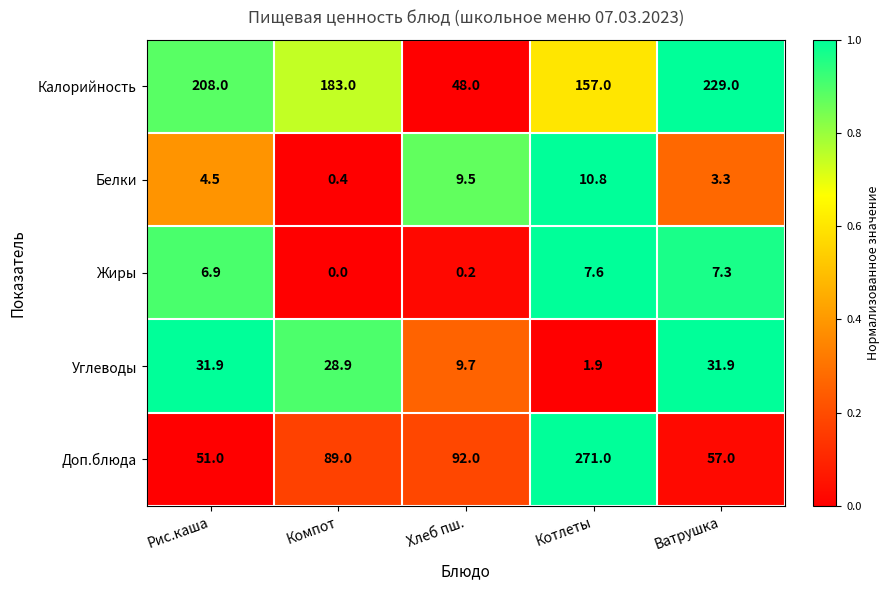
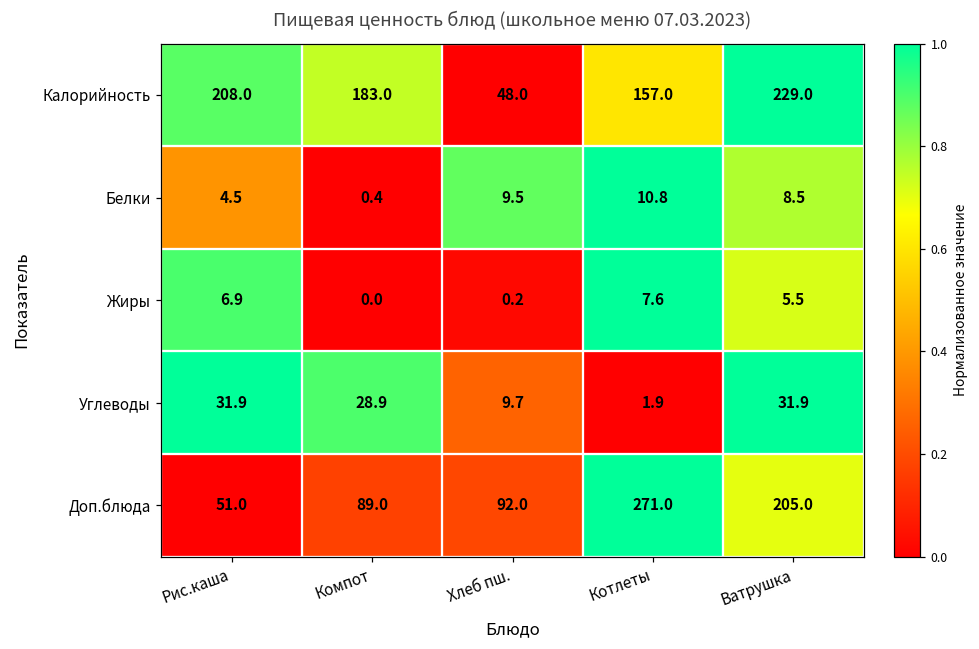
  {
    "Калорийность": {
      "Рис.каша": 208.0,
      "Компот": 183.0,
      "Хлеб пш.": 48.0,
      "Котлеты": 157.0,
      "Ватрушка": 229.0
    },
    "Белки": {
      "Рис.каша": 4.5,
      "Компот": 0.4,
      "Хлеб пш.": 9.5,
      "Котлеты": 10.8,
-     "Ватрушка": 3.3
+     "Ватрушка": 8.5
    },
    "Жиры": {
      "Рис.каша": 6.9,
      "Компот": 0.0,
      "Хлеб пш.": 0.2,
      "Котлеты": 7.6,
-     "Ватрушка": 7.3
+     "Ватрушка": 5.5
    },
    "Углеводы": {
      "Рис.каша": 31.9,
      "Компот": 28.9,
      "Хлеб пш.": 9.7,
      "Котлеты": 1.9,
      "Ватрушка": 31.9
    },
    "Доп.блюда": {
      "Рис.каша": 51.0,
      "Компот": 89.0,
      "Хлеб пш.": 92.0,
      "Котлеты": 271.0,
-     "Ватрушка": 57.0
+     "Ватрушка": 205.0
    }
  }
